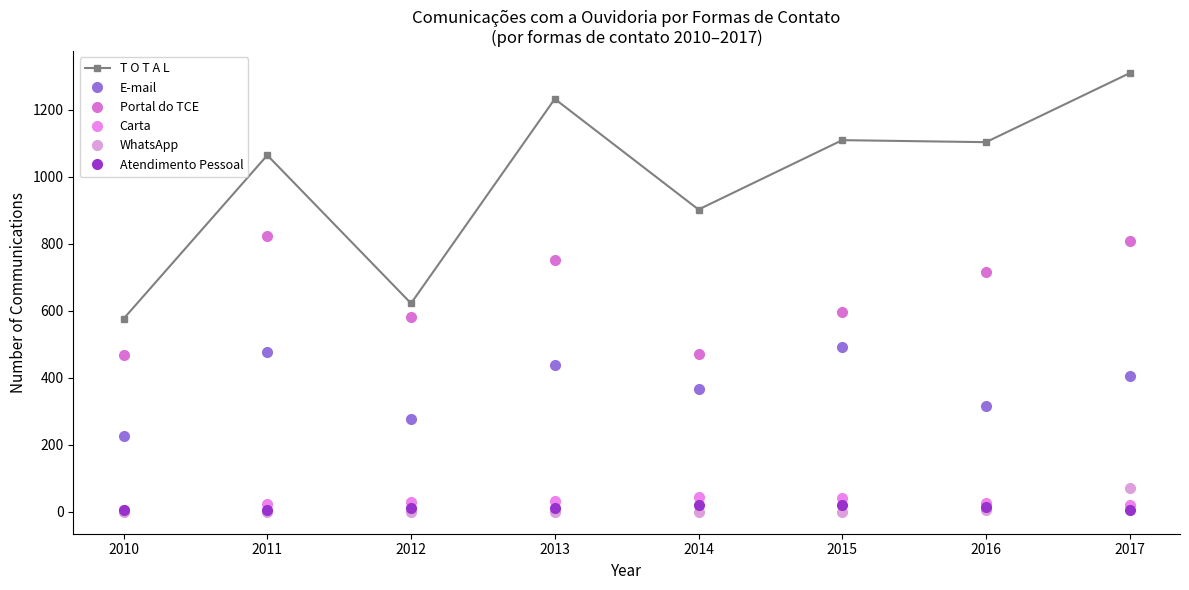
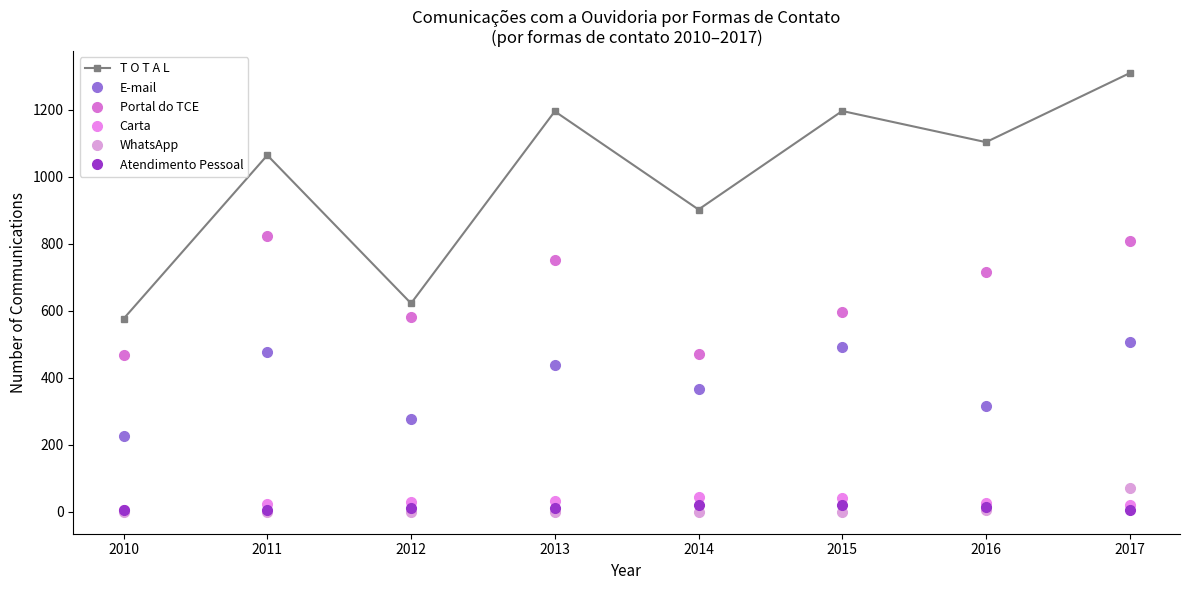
  {
    "T O T A L": {
      "2010": 580,
      "2011": 1060,
      "2012": 620,
-     "2013": 1230,
+     "2013": 1200,
      "2014": 900,
-     "2015": 1110,
+     "2015": 1200,
      "2016": 1100,
      "2017": 1310
    },
    "E-mail": {
      "2010": 230,
      "2011": 480,
      "2012": 280,
      "2013": 440,
      "2014": 370,
      "2015": 490,
      "2016": 320,
-     "2017": 400
+     "2017": 510
    },
    "Atendimento Pessoal": {
      "2012": 10,
      "2013": 10,
      "2014": 20,
      "2015": 20,
      "2016": 10,
      "2017": 10
    }
  }
